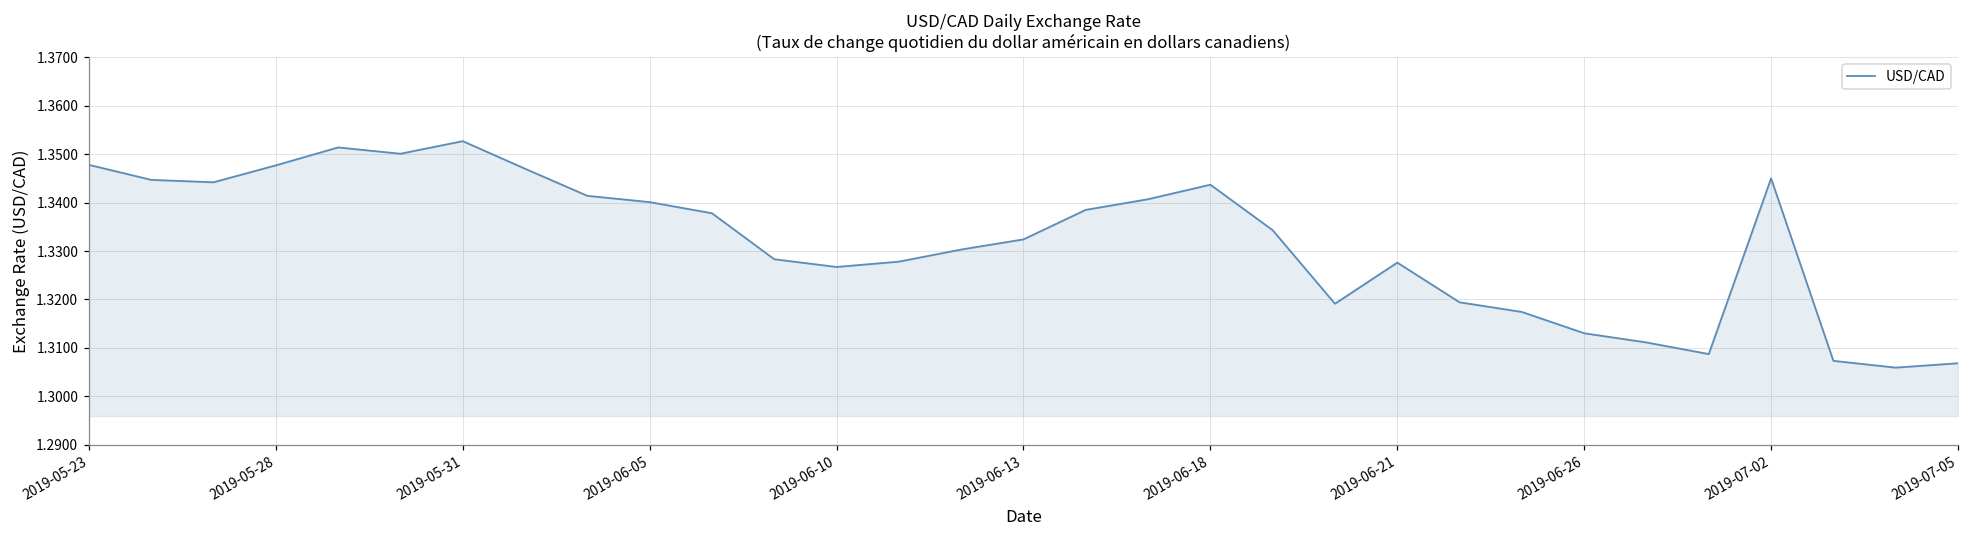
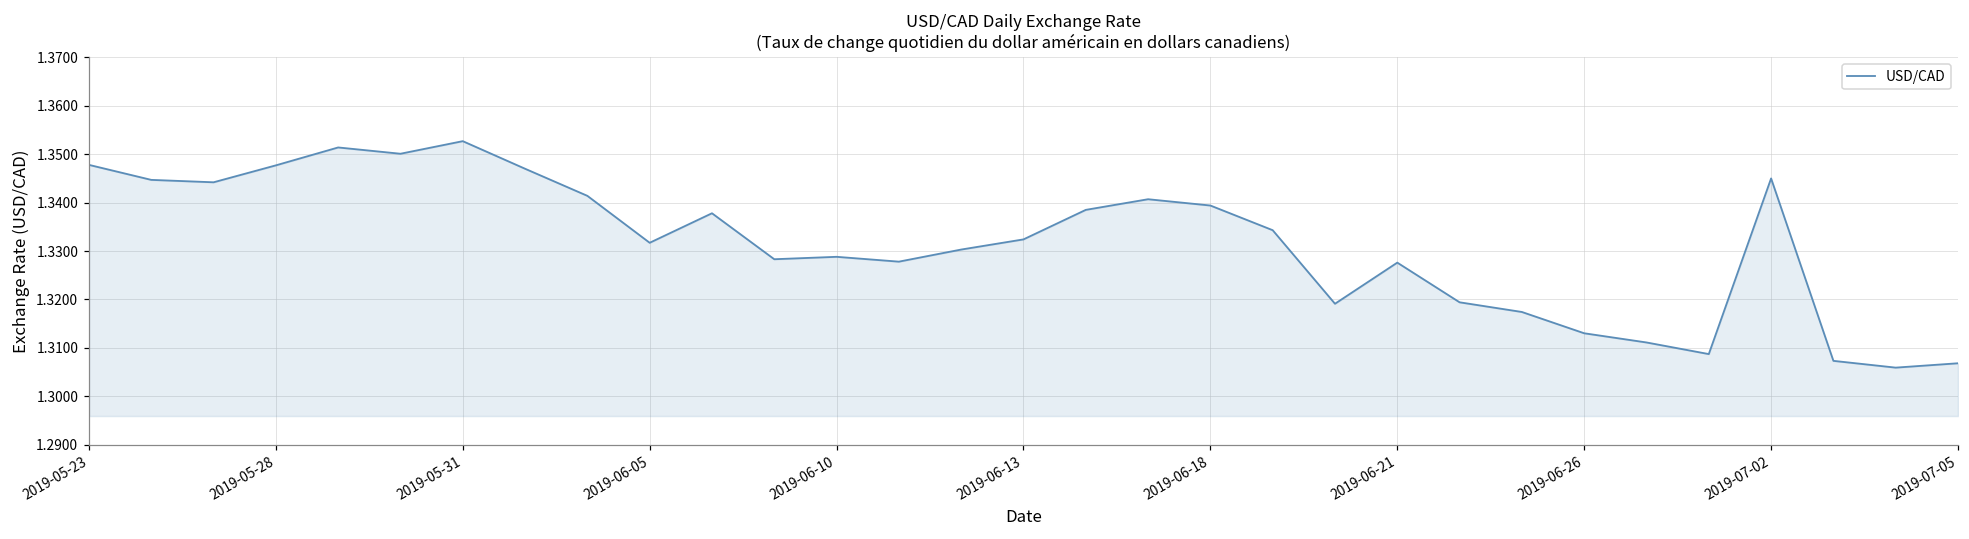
  {
    "2019-05-23": 1.348,
    "2019-05-28": 1.348,
    "2019-05-31": 1.353,
-   "2019-06-05": 1.340,
-   "2019-06-10": 1.327,
+   "2019-06-05": 1.332,
+   "2019-06-10": 1.329,
    "2019-06-13": 1.332,
-   "2019-06-18": 1.344,
+   "2019-06-18": 1.339,
    "2019-06-21": 1.328,
    "2019-06-26": 1.313,
    "2019-07-02": 1.345,
    "2019-07-05": 1.307
  }
